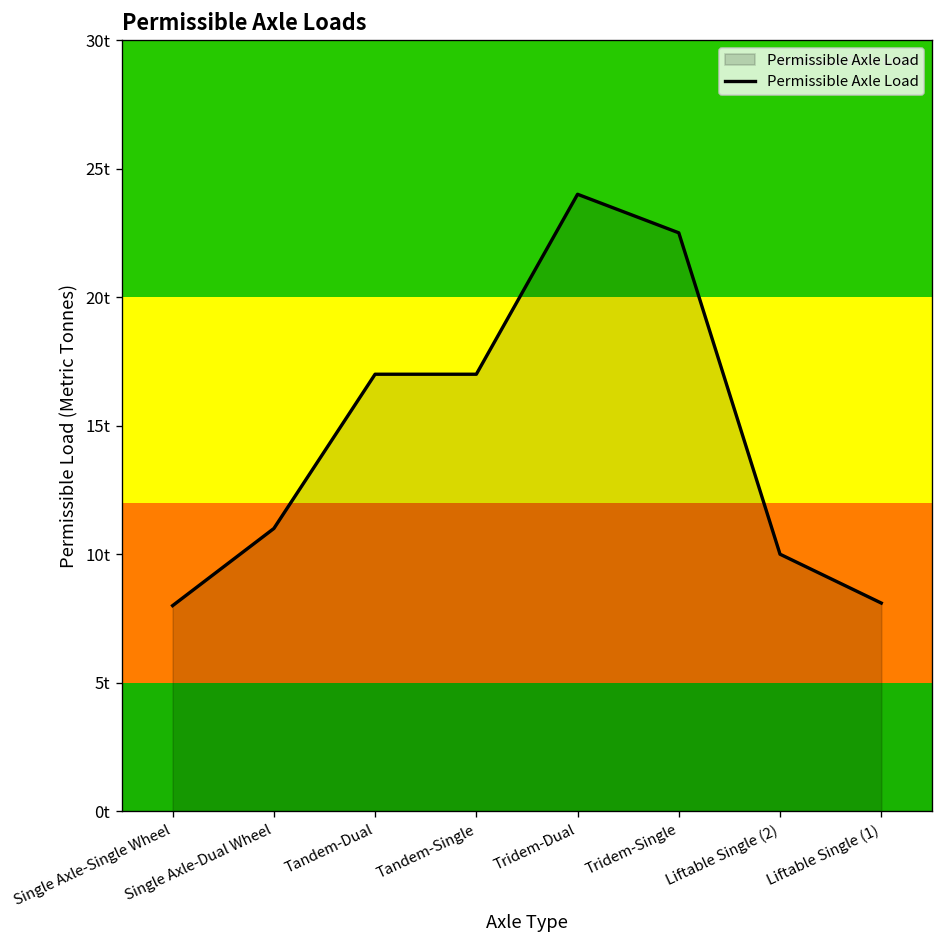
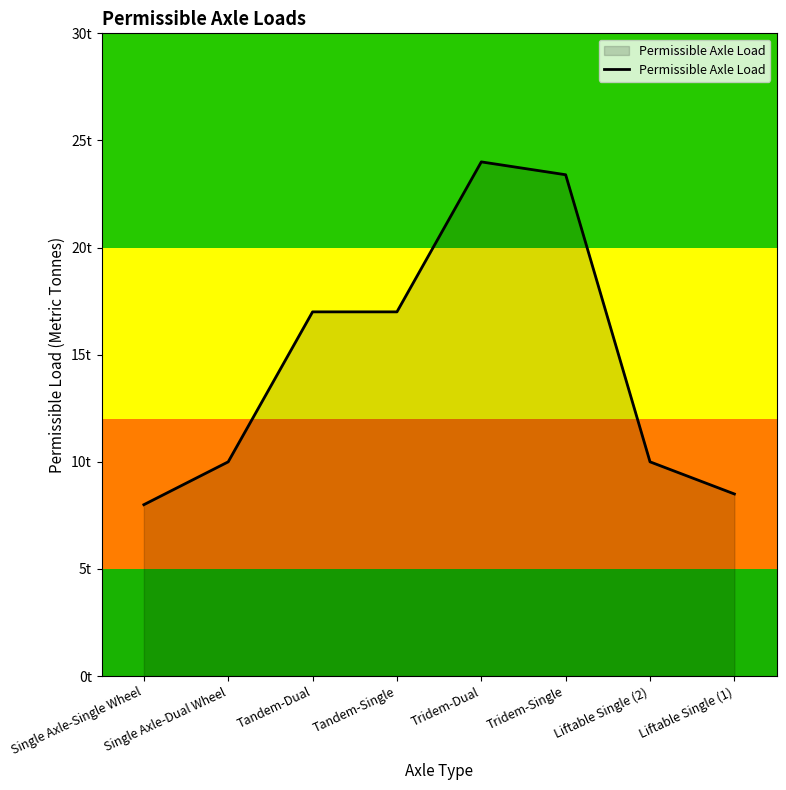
  {
    "Single Axle-Single Wheel": "8.0t",
-   "Single Axle-Dual Wheel": "11t",
+   "Single Axle-Dual Wheel": "10t",
    "Tandem-Dual": "17.0t",
    "Tandem-Single": "17.0t",
    "Tridem-Dual": "24.0t",
-   "Tridem-Single": "22.5t",
+   "Tridem-Single": "23.4t",
    "Liftable Single (2)": "10.0t",
-   "Liftable Single (1)": "8.1t"
+   "Liftable Single (1)": "8.5t"
  }
